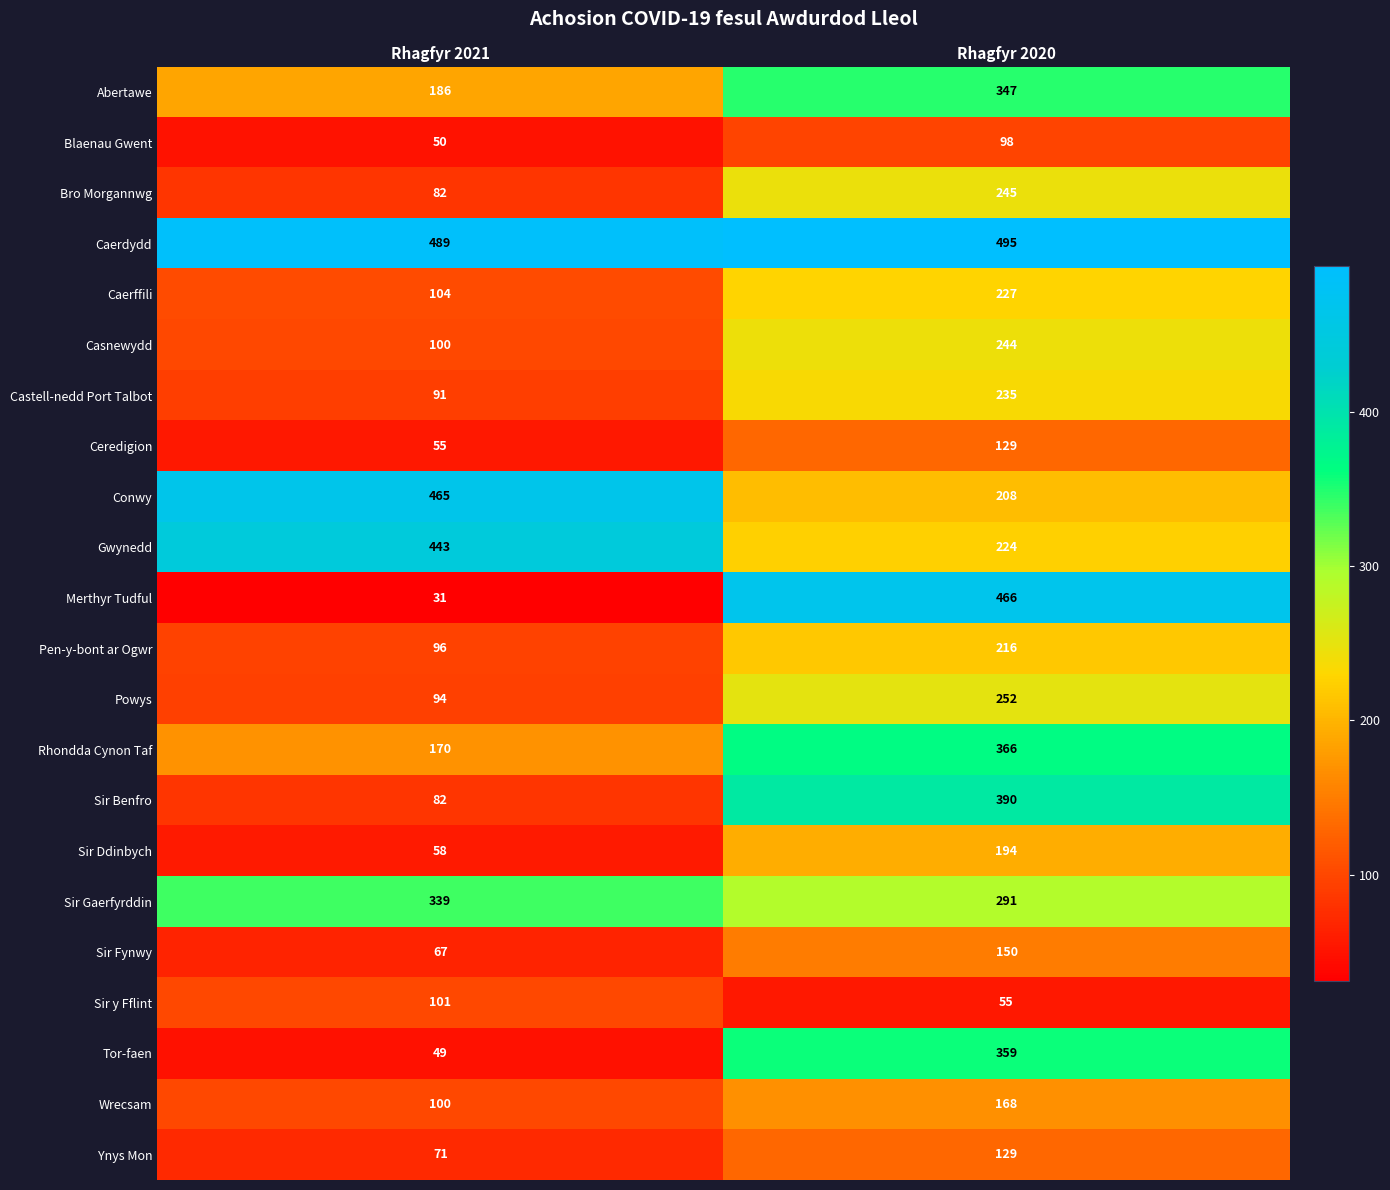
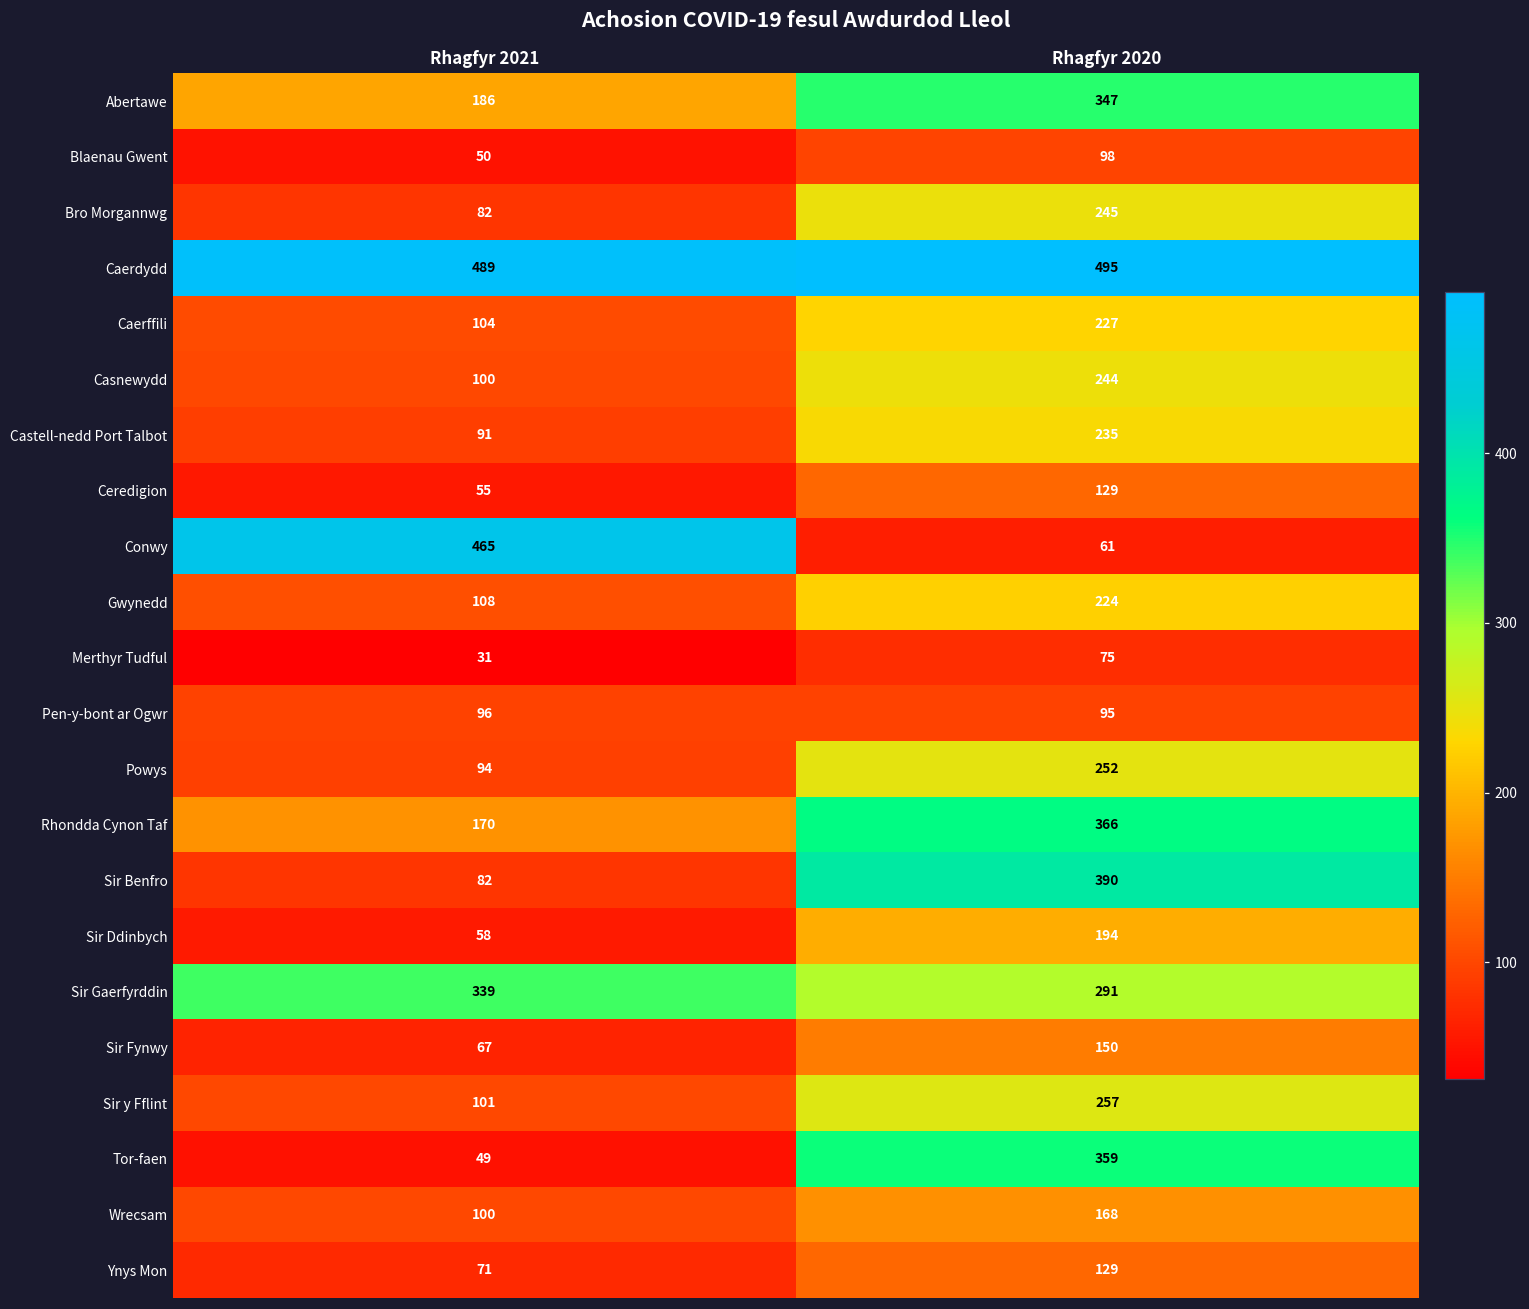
  {
    "Abertawe": {
      "Rhagfyr 2021": 186,
      "Rhagfyr 2020": 347
    },
    "Blaenau Gwent": {
      "Rhagfyr 2021": 50,
      "Rhagfyr 2020": 98
    },
    "Bro Morgannwg": {
      "Rhagfyr 2021": 82,
      "Rhagfyr 2020": 245
    },
    "Caerdydd": {
      "Rhagfyr 2021": 489,
      "Rhagfyr 2020": 495
    },
    "Caerffili": {
      "Rhagfyr 2021": 104,
      "Rhagfyr 2020": 227
    },
    "Casnewydd": {
      "Rhagfyr 2021": 100,
      "Rhagfyr 2020": 244
    },
    "Castell-nedd Port Talbot": {
      "Rhagfyr 2021": 91,
      "Rhagfyr 2020": 235
    },
    "Ceredigion": {
      "Rhagfyr 2021": 55,
      "Rhagfyr 2020": 129
    },
    "Conwy": {
      "Rhagfyr 2021": 465,
-     "Rhagfyr 2020": 208
+     "Rhagfyr 2020": 61
    },
    "Gwynedd": {
-     "Rhagfyr 2021": 443,
+     "Rhagfyr 2021": 108,
      "Rhagfyr 2020": 224
    },
    "Merthyr Tudful": {
      "Rhagfyr 2021": 31,
-     "Rhagfyr 2020": 466
+     "Rhagfyr 2020": 75
    },
    "Pen-y-bont ar Ogwr": {
      "Rhagfyr 2021": 96,
-     "Rhagfyr 2020": 216
+     "Rhagfyr 2020": 95
    },
    "Powys": {
      "Rhagfyr 2021": 94,
      "Rhagfyr 2020": 252
    },
    "Rhondda Cynon Taf": {
      "Rhagfyr 2021": 170,
      "Rhagfyr 2020": 366
    },
    "Sir Benfro": {
      "Rhagfyr 2021": 82,
      "Rhagfyr 2020": 390
    },
    "Sir Ddinbych": {
      "Rhagfyr 2021": 58,
      "Rhagfyr 2020": 194
    },
    "Sir Gaerfyrddin": {
      "Rhagfyr 2021": 339,
      "Rhagfyr 2020": 291
    },
    "Sir Fynwy": {
      "Rhagfyr 2021": 67,
      "Rhagfyr 2020": 150
    },
    "Sir y Fflint": {
      "Rhagfyr 2021": 101,
-     "Rhagfyr 2020": 55
+     "Rhagfyr 2020": 257
    },
    "Tor-faen": {
      "Rhagfyr 2021": 49,
      "Rhagfyr 2020": 359
    },
    "Wrecsam": {
      "Rhagfyr 2021": 100,
      "Rhagfyr 2020": 168
    },
    "Ynys Mon": {
      "Rhagfyr 2021": 71,
      "Rhagfyr 2020": 129
    }
  }
